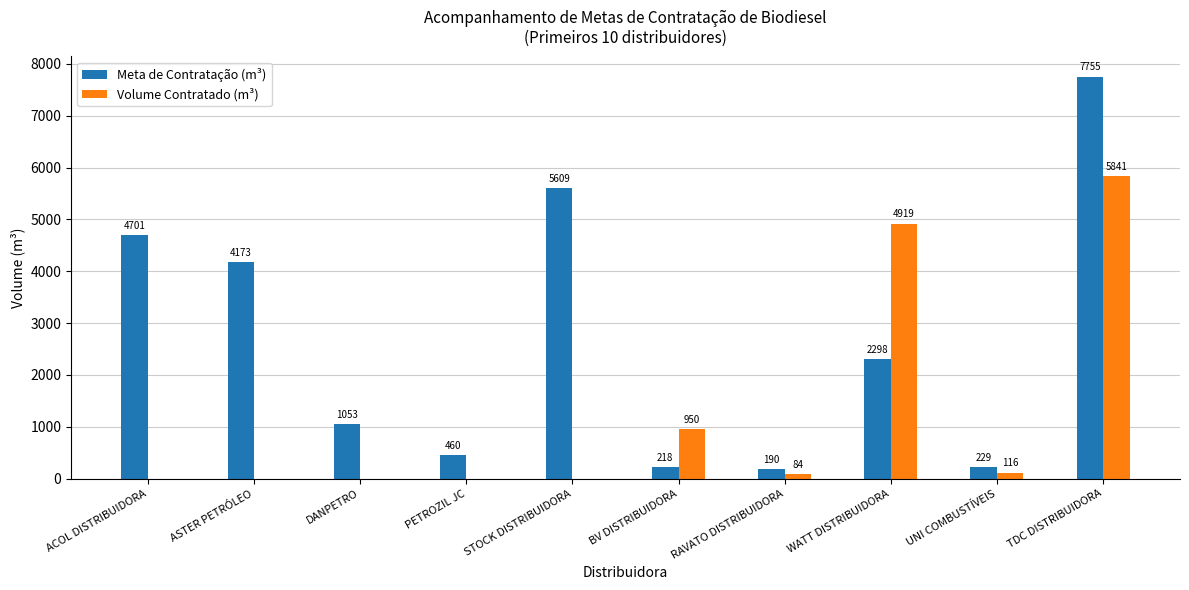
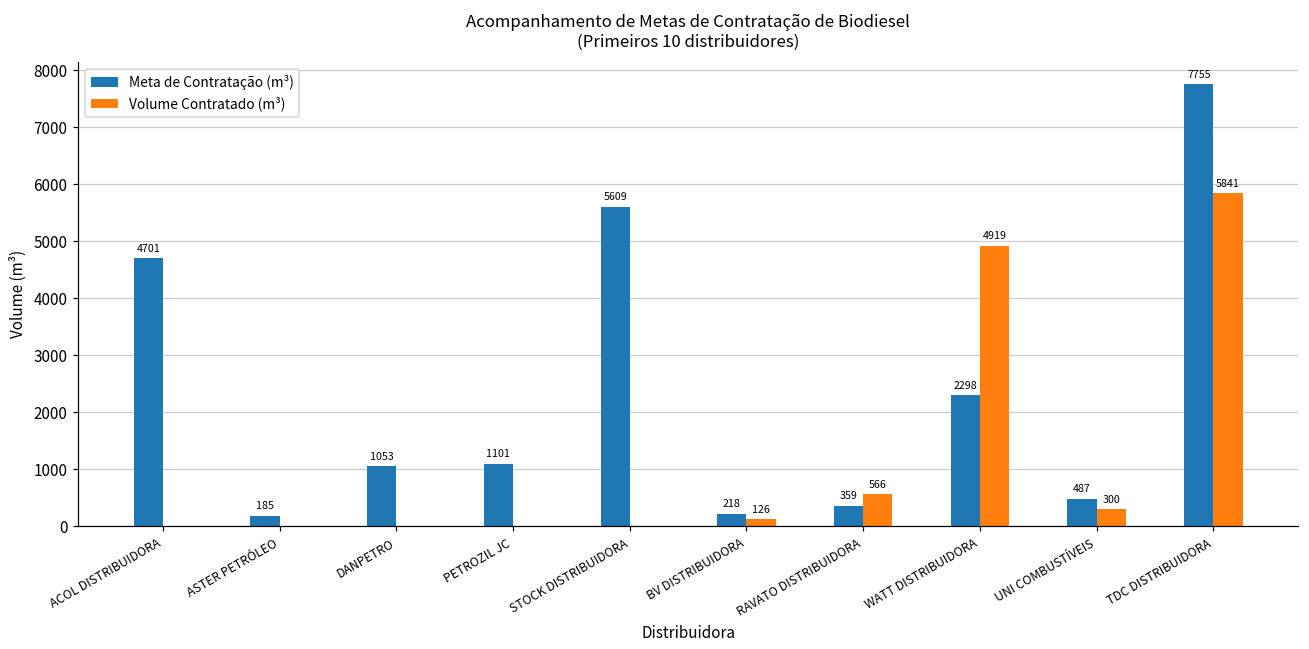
  {
    "Meta de Contratação (m³)": {
      "ACOL DISTRIBUIDORA": 4701,
-     "ASTER PETRÓLEO": 4173,
+     "ASTER PETRÓLEO": 185,
      "DANPETRO": 1053,
-     "PETROZIL JC": 460,
+     "PETROZIL JC": 1101,
      "STOCK DISTRIBUIDORA": 5609,
      "BV DISTRIBUIDORA": 218,
-     "RAVATO DISTRIBUIDORA": 190,
+     "RAVATO DISTRIBUIDORA": 359,
      "WATT DISTRIBUIDORA": 2298,
-     "UNI COMBUSTÍVEIS": 229,
+     "UNI COMBUSTÍVEIS": 487,
      "TDC DISTRIBUIDORA": 7755
    },
    "Volume Contratado (m³)": {
-     "BV DISTRIBUIDORA": 950,
-     "RAVATO DISTRIBUIDORA": 84,
+     "BV DISTRIBUIDORA": 126,
+     "RAVATO DISTRIBUIDORA": 566,
      "WATT DISTRIBUIDORA": 4919,
-     "UNI COMBUSTÍVEIS": 116,
+     "UNI COMBUSTÍVEIS": 300,
      "TDC DISTRIBUIDORA": 5841
    }
  }
